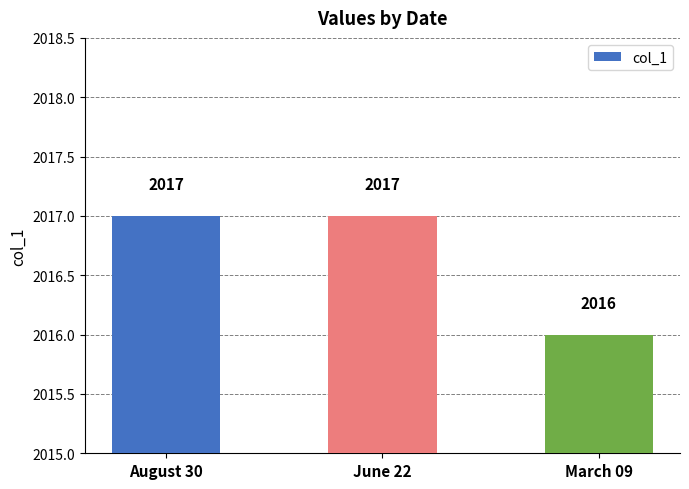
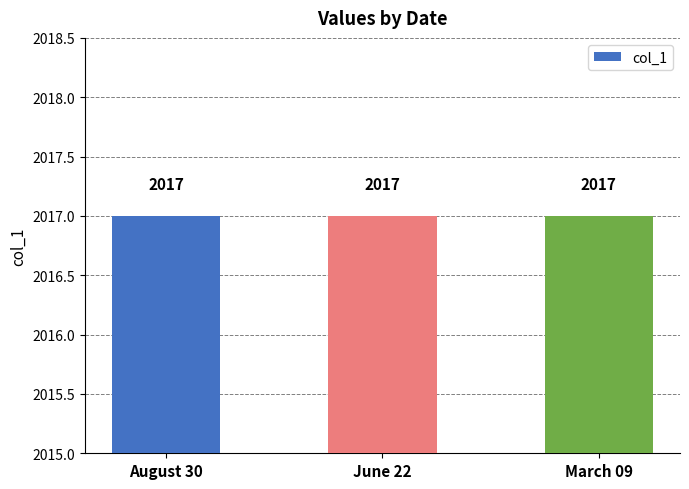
  {
    "August 30": 2017,
    "June 22": 2017,
-   "March 09": 2016
+   "March 09": 2017
  }
